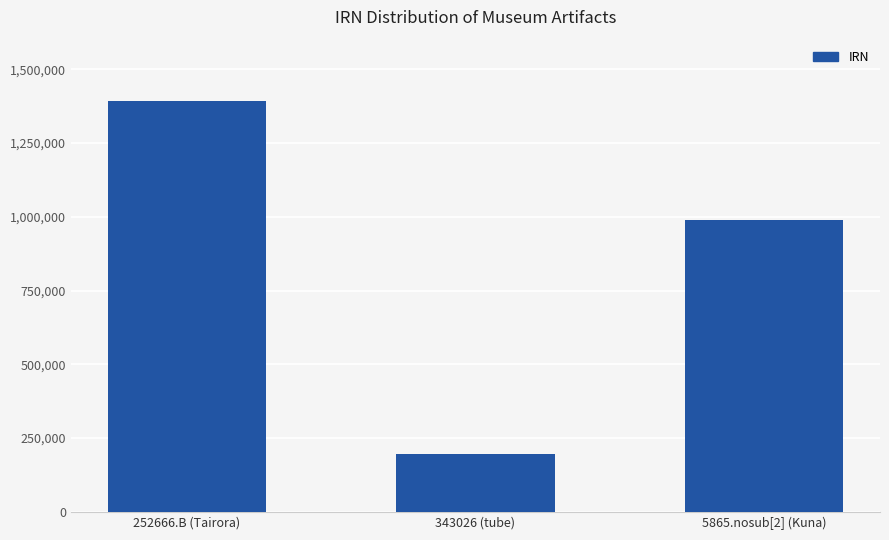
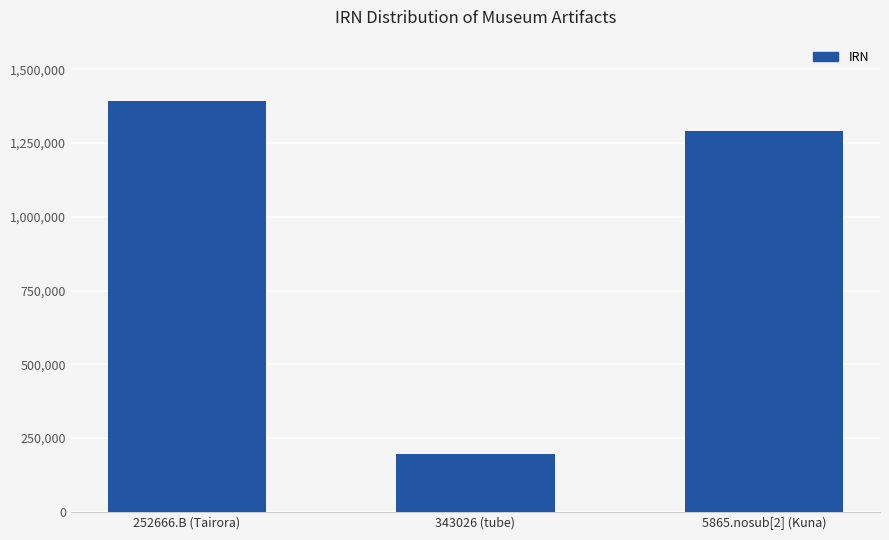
  {
    "252666.B (Tairora)": "1,390,000",
    "343026 (tube)": "200,000",
-   "5865.nosub[2] (Kuna)": "990,000"
+   "5865.nosub[2] (Kuna)": "1,290,000"
  }
